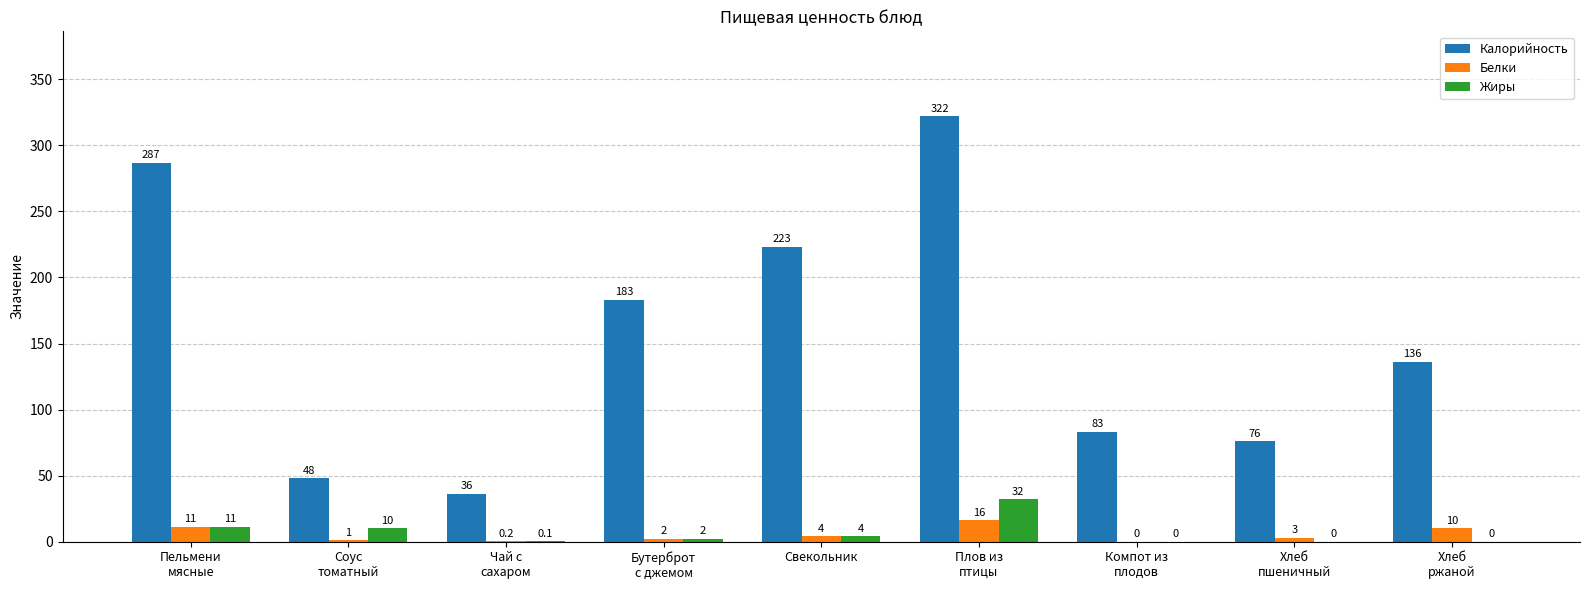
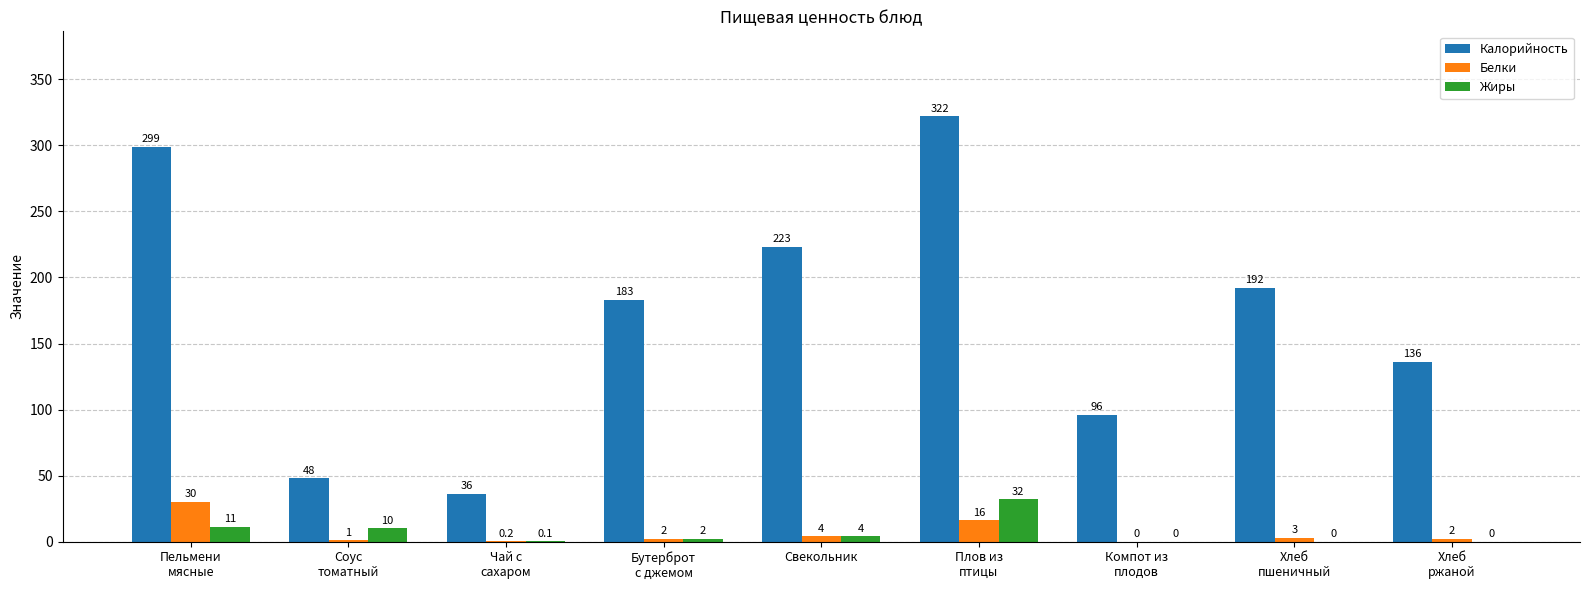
  {
    "Калорийность": {
-     "Пельмени мясные": 287,
+     "Пельмени мясные": 299,
      "Соус томатный": 48,
      "Чай с сахаром": 36,
      "Бутерброт с джемом": 183,
      "Свекольник": 223,
      "Плов из птицы": 322,
-     "Компот из плодов": 83,
-     "Хлеб пшеничный": 76,
+     "Компот из плодов": 96,
+     "Хлеб пшеничный": 192,
      "Хлеб ржаной": 136
    },
    "Белки": {
-     "Пельмени мясные": 11,
+     "Пельмени мясные": 30,
      "Соус томатный": 1,
      "Чай с сахаром": 0.2,
      "Бутерброт с джемом": 2,
      "Свекольник": 4,
      "Плов из птицы": 16,
      "Компот из плодов": 0,
      "Хлеб пшеничный": 3,
-     "Хлеб ржаной": 10
+     "Хлеб ржаной": 2
    },
    "Жиры": {
      "Пельмени мясные": 11,
      "Соус томатный": 10,
      "Чай с сахаром": 0.1,
      "Бутерброт с джемом": 2,
      "Свекольник": 4,
      "Плов из птицы": 32,
      "Компот из плодов": 0,
      "Хлеб пшеничный": 0,
      "Хлеб ржаной": 0
    }
  }
